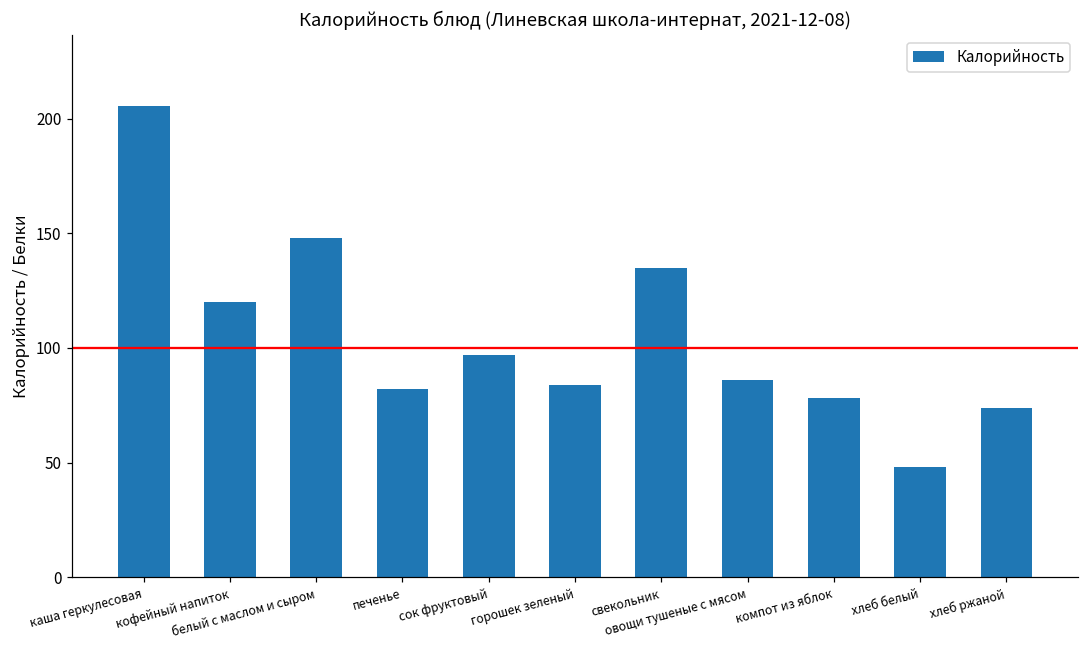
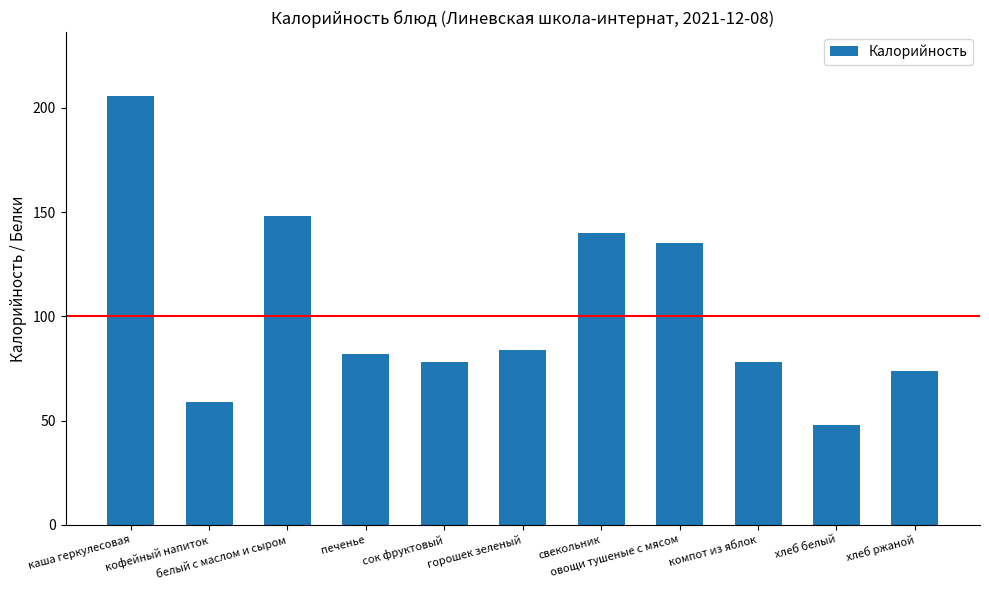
  {
    "каша геркулесовая": 205,
-   "кофейный напиток": 120,
+   "кофейный напиток": 59,
    "белый с маслом и сыром": 148,
    "печенье": 82,
-   "сок фруктовый": 97,
+   "сок фруктовый": 78,
    "горошек зеленый": 84,
-   "свекольник": 135,
-   "овощи тушеные с мясом": 86,
+   "свекольник": 140,
+   "овощи тушеные с мясом": 135,
    "компот из яблок": 78,
    "хлеб белый": 48,
    "хлеб ржаной": 74
  }
